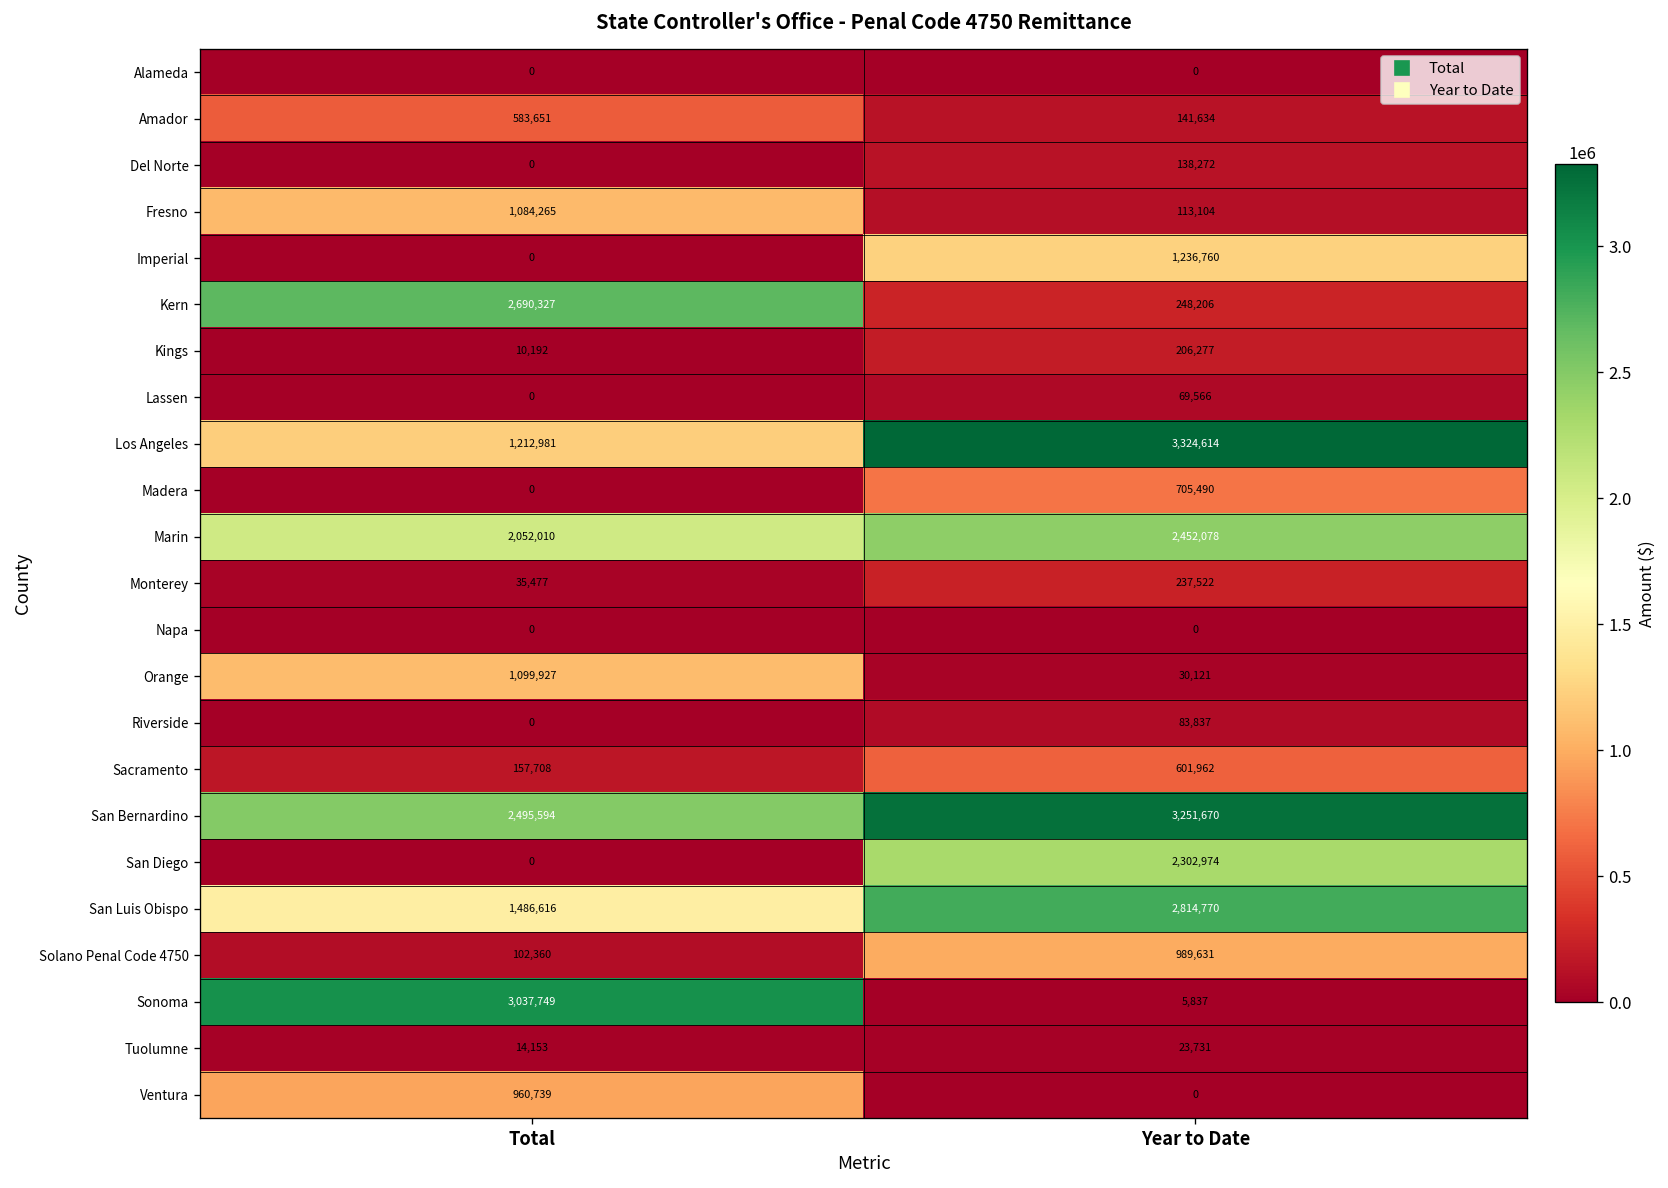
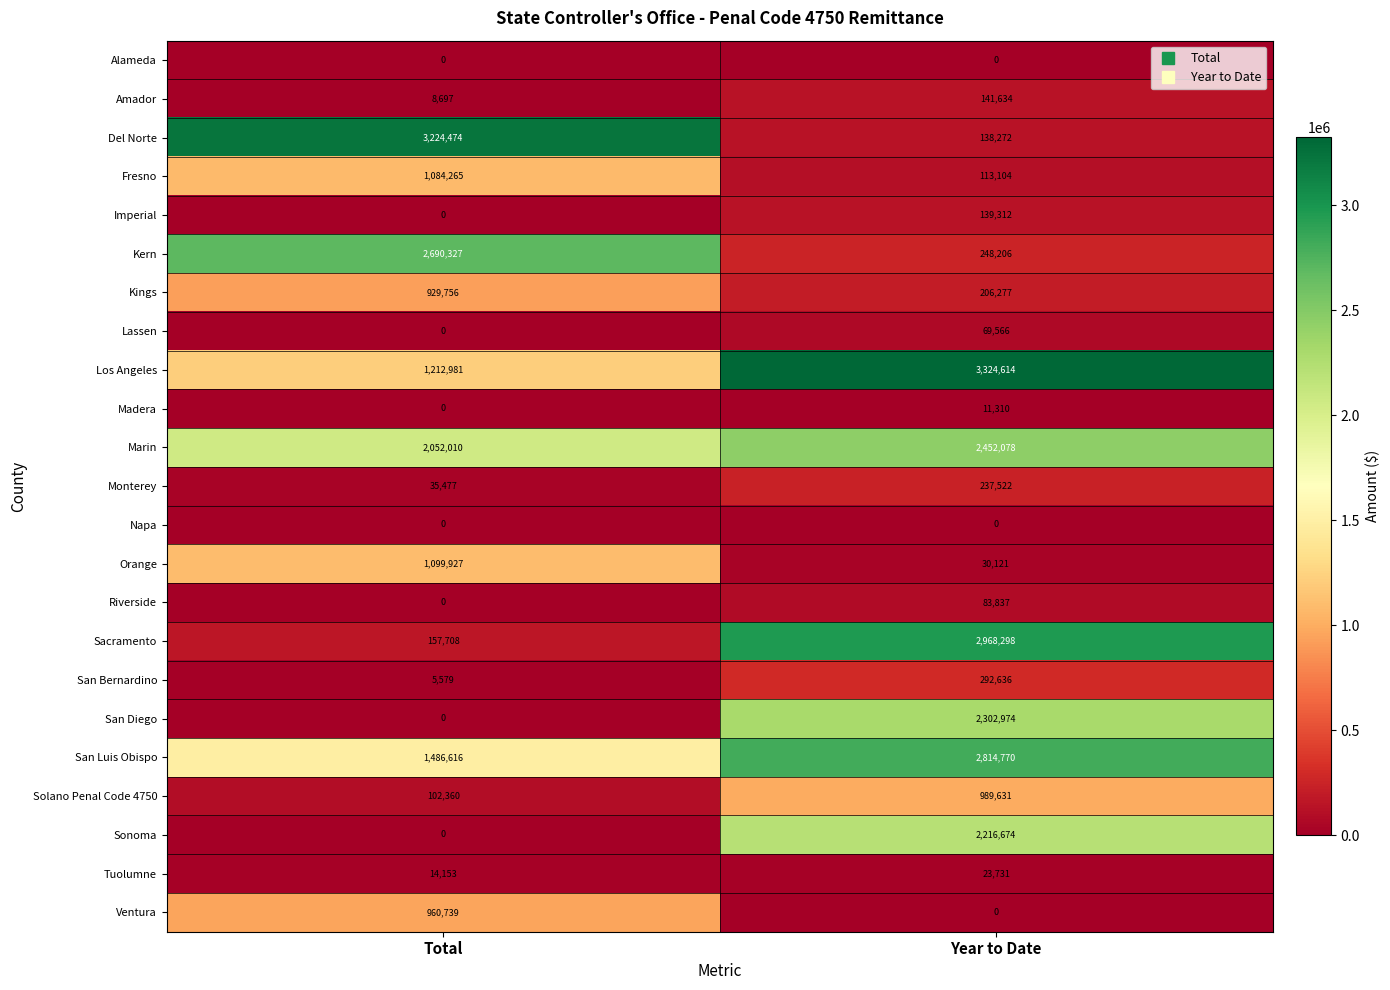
  {
    "Alameda": {
      "Total": "0",
      "Year to Date": "0"
    },
    "Amador": {
-     "Total": "583,651",
+     "Total": "8,697",
      "Year to Date": "141,634"
    },
    "Del Norte": {
-     "Total": "0",
+     "Total": "3,224,474",
      "Year to Date": "138,272"
    },
    "Fresno": {
      "Total": "1,084,265",
      "Year to Date": "113,104"
    },
    "Imperial": {
      "Total": "0",
-     "Year to Date": "1,236,760"
+     "Year to Date": "139,312"
    },
    "Kern": {
      "Total": "2,690,327",
      "Year to Date": "248,206"
    },
    "Kings": {
-     "Total": "10,192",
+     "Total": "929,756",
      "Year to Date": "206,277"
    },
    "Lassen": {
      "Total": "0",
      "Year to Date": "69,566"
    },
    "Los Angeles": {
      "Total": "1,212,981",
      "Year to Date": "3,324,614"
    },
    "Madera": {
      "Total": "0",
-     "Year to Date": "705,490"
+     "Year to Date": "11,310"
    },
    "Marin": {
      "Total": "2,052,010",
      "Year to Date": "2,452,078"
    },
    "Monterey": {
      "Total": "35,477",
      "Year to Date": "237,522"
    },
    "Napa": {
      "Total": "0",
      "Year to Date": "0"
    },
    "Orange": {
      "Total": "1,099,927",
      "Year to Date": "30,121"
    },
    "Riverside": {
      "Total": "0",
      "Year to Date": "83,837"
    },
    "Sacramento": {
      "Total": "157,708",
-     "Year to Date": "601,962"
+     "Year to Date": "2,968,298"
    },
    "San Bernardino": {
-     "Total": "2,495,594",
-     "Year to Date": "3,251,670"
+     "Total": "5,579",
+     "Year to Date": "292,636"
    },
    "San Diego": {
      "Total": "0",
      "Year to Date": "2,302,974"
    },
    "San Luis Obispo": {
      "Total": "1,486,616",
      "Year to Date": "2,814,770"
    },
    "Solano Penal Code 4750": {
      "Total": "102,360",
      "Year to Date": "989,631"
    },
    "Sonoma": {
-     "Total": "3,037,749",
-     "Year to Date": "5,837"
+     "Total": "0",
+     "Year to Date": "2,216,674"
    },
    "Tuolumne": {
      "Total": "14,153",
      "Year to Date": "23,731"
    },
    "Ventura": {
      "Total": "960,739",
      "Year to Date": "0"
    }
  }
